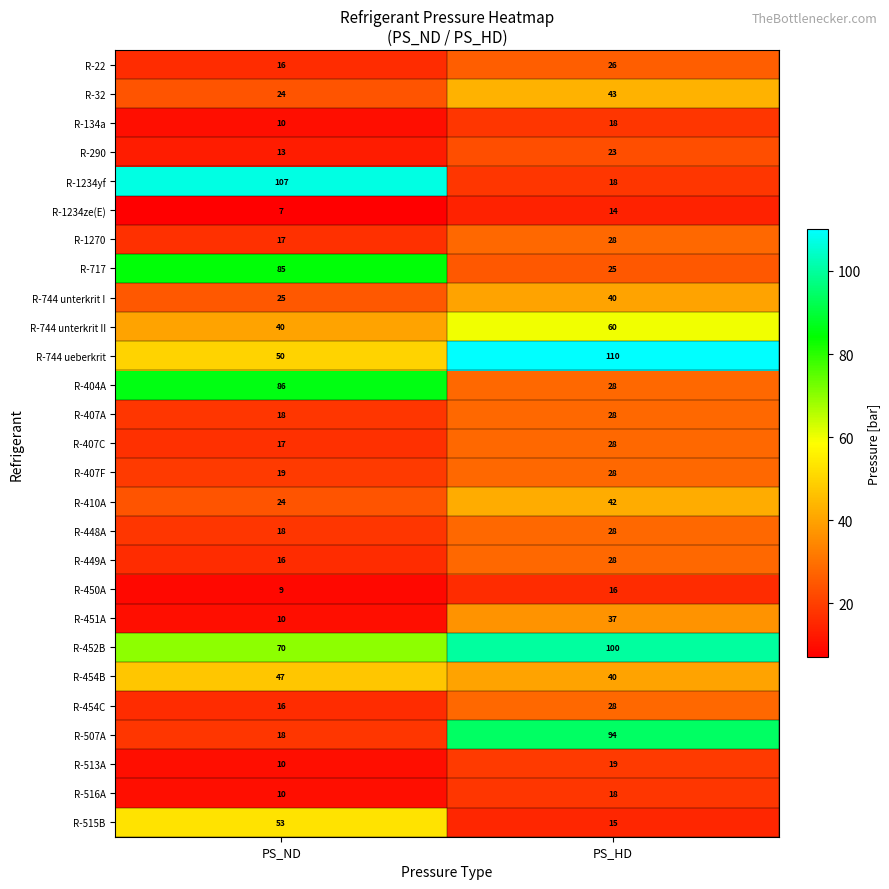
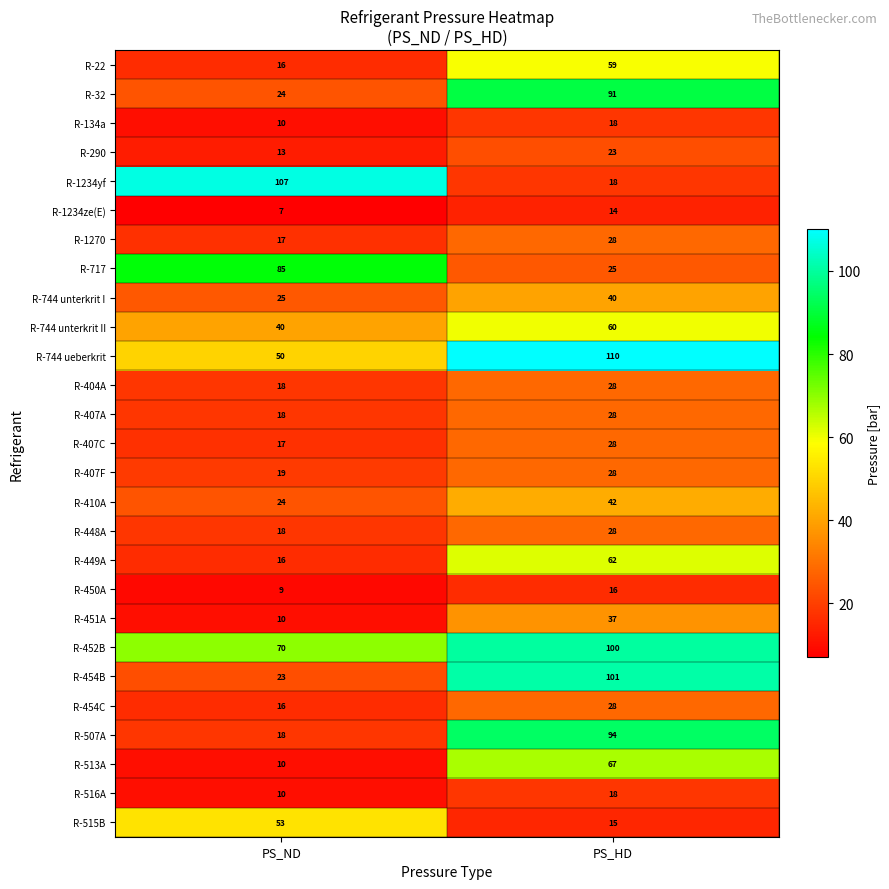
  {
    "R-22": {
      "PS_ND": 16,
-     "PS_HD": 26
+     "PS_HD": 59
    },
    "R-32": {
      "PS_ND": 24,
-     "PS_HD": 43
+     "PS_HD": 91
    },
    "R-134a": {
      "PS_ND": 10,
      "PS_HD": 18
    },
    "R-290": {
      "PS_ND": 13,
      "PS_HD": 23
    },
    "R-1234yf": {
      "PS_ND": 107,
      "PS_HD": 18
    },
    "R-1234ze(E)": {
      "PS_ND": 7,
      "PS_HD": 14
    },
    "R-1270": {
      "PS_ND": 17,
      "PS_HD": 28
    },
    "R-717": {
      "PS_ND": 85,
      "PS_HD": 25
    },
    "R-744 unterkrit I": {
      "PS_ND": 25,
      "PS_HD": 40
    },
    "R-744 unterkrit II": {
      "PS_ND": 40,
      "PS_HD": 60
    },
    "R-744 ueberkrit": {
      "PS_ND": 50,
      "PS_HD": 110
    },
    "R-404A": {
-     "PS_ND": 86,
+     "PS_ND": 18,
      "PS_HD": 28
    },
    "R-407A": {
      "PS_ND": 18,
      "PS_HD": 28
    },
    "R-407C": {
      "PS_ND": 17,
      "PS_HD": 28
    },
    "R-407F": {
      "PS_ND": 19,
      "PS_HD": 28
    },
    "R-410A": {
      "PS_ND": 24,
      "PS_HD": 42
    },
    "R-448A": {
      "PS_ND": 18,
      "PS_HD": 28
    },
    "R-449A": {
      "PS_ND": 16,
-     "PS_HD": 28
+     "PS_HD": 62
    },
    "R-450A": {
      "PS_ND": 9,
      "PS_HD": 16
    },
    "R-451A": {
      "PS_ND": 10,
      "PS_HD": 37
    },
    "R-452B": {
      "PS_ND": 70,
      "PS_HD": 100
    },
    "R-454B": {
-     "PS_ND": 47,
-     "PS_HD": 40
+     "PS_ND": 23,
+     "PS_HD": 101
    },
    "R-454C": {
      "PS_ND": 16,
      "PS_HD": 28
    },
    "R-507A": {
      "PS_ND": 18,
      "PS_HD": 94
    },
    "R-513A": {
      "PS_ND": 10,
-     "PS_HD": 19
+     "PS_HD": 67
    },
    "R-516A": {
      "PS_ND": 10,
      "PS_HD": 18
    },
    "R-515B": {
      "PS_ND": 53,
      "PS_HD": 15
    }
  }
